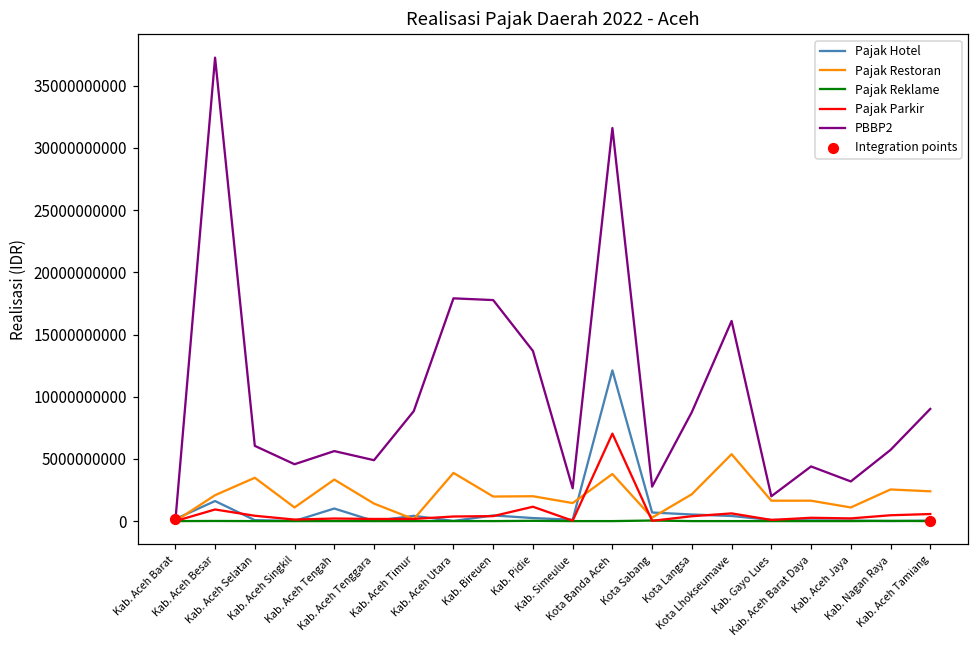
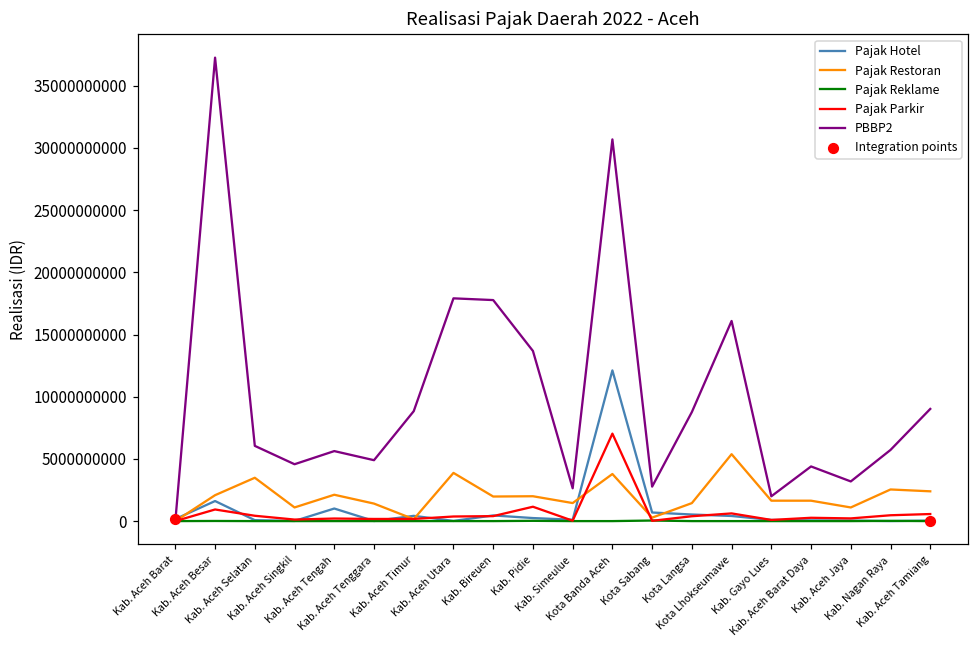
  {
    "Pajak Hotel": {
      "Kab. Aceh Besar": 1600000000,
      "Kab. Aceh Tengah": 1000000000,
      "Kab. Aceh Timur": 400000000,
      "Kota Banda Aceh": 12100000000,
      "Kota Sabang": 700000000
    },
    "Pajak Restoran": {
      "Kab. Aceh Besar": 2100000000,
      "Kab. Aceh Selatan": 3500000000,
      "Kab. Aceh Singkil": 1100000000,
-     "Kab. Aceh Tengah": 3300000000,
+     "Kab. Aceh Tengah": 2100000000,
      "Kab. Aceh Tenggara": 1400000000,
      "Kab. Aceh Utara": 3900000000,
      "Kab. Bireuen": 2000000000,
      "Kab. Pidie": 2000000000,
      "Kab. Simeulue": 1500000000,
      "Kota Banda Aceh": 3800000000,
      "Kota Sabang": 300000000,
-     "Kota Langsa": 2200000000,
+     "Kota Langsa": 1400000000,
      "Kota Lhokseumawe": 5400000000,
      "Kab. Gayo Lues": 1600000000,
      "Kab. Aceh Barat Daya": 1600000000,
      "Kab. Aceh Jaya": 1100000000,
      "Kab. Nagan Raya": 2500000000,
      "Kab. Aceh Tamiang": 2400000000
    },
    "Pajak Reklame": {
      "Kab. Aceh Besar": 0,
      "Kab. Bireuen": 0,
      "Kota Banda Aceh": 0,
      "Kota Langsa": 0,
      "Kota Lhokseumawe": 0
    },
    "PBBP2": {
      "Kab. Aceh Besar": 37300000000,
      "Kab. Aceh Selatan": 6000000000,
      "Kab. Aceh Singkil": 4600000000,
      "Kab. Aceh Tengah": 5600000000,
      "Kab. Aceh Tenggara": 4900000000,
      "Kab. Aceh Timur": 8800000000,
      "Kab. Aceh Utara": 17900000000,
      "Kab. Bireuen": 17800000000,
      "Kab. Pidie": 13700000000,
      "Kab. Simeulue": 2600000000,
-     "Kota Banda Aceh": 31600000000,
+     "Kota Banda Aceh": 30700000000,
      "Kota Sabang": 2800000000,
      "Kota Langsa": 8800000000,
      "Kota Lhokseumawe": 16100000000,
      "Kab. Gayo Lues": 2000000000,
      "Kab. Aceh Barat Daya": 4400000000,
      "Kab. Aceh Jaya": 3200000000,
      "Kab. Nagan Raya": 5700000000,
      "Kab. Aceh Tamiang": 9000000000
    }
  }
